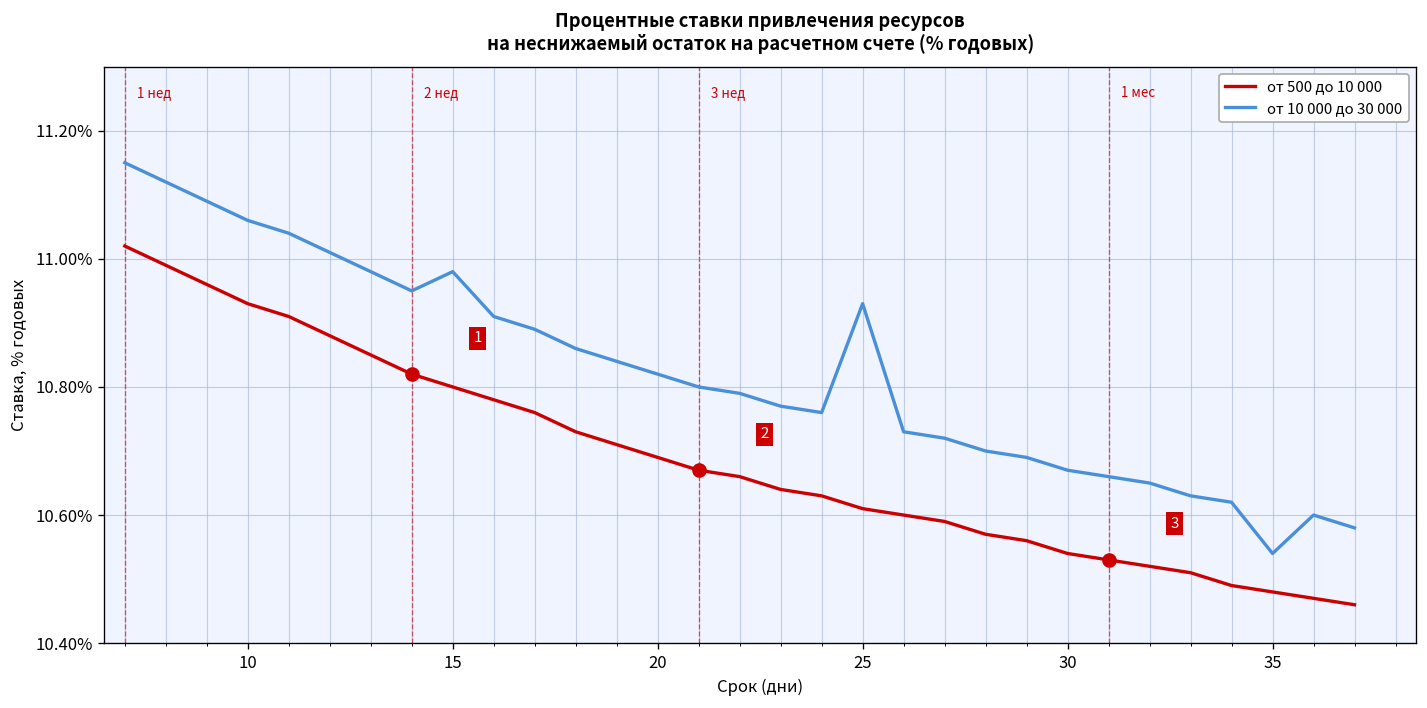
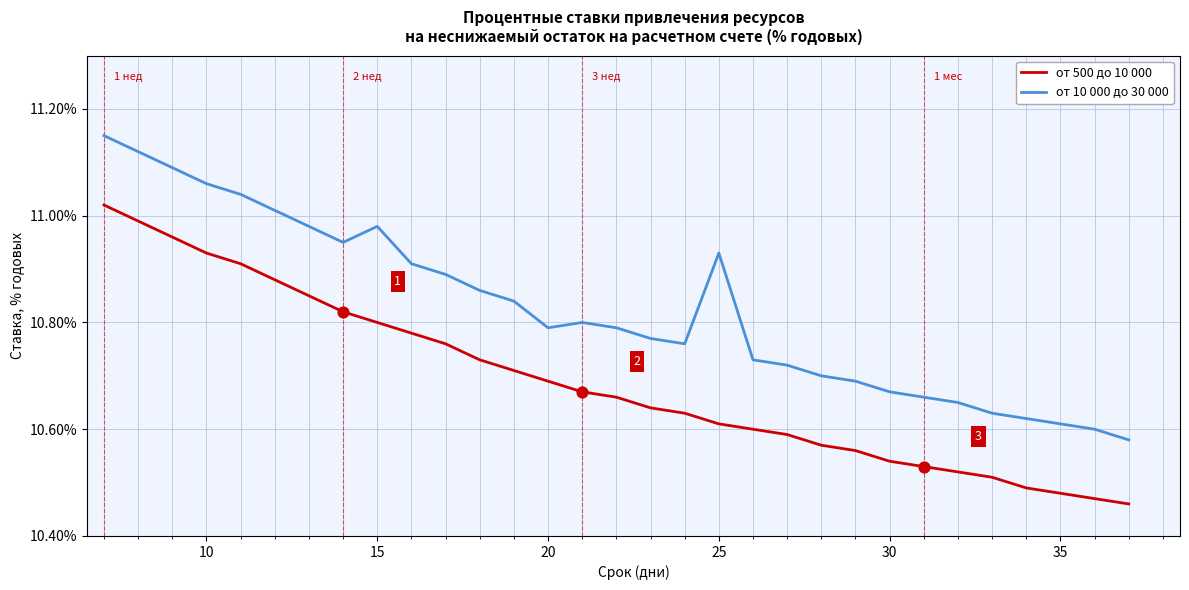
  {
    "от 10 000 до 30 000": {
      "10": "11.06%",
      "15": "10.98%",
-     "20": "10.82%",
+     "20": "10.79%",
      "25": "10.93%",
      "30": "10.67%",
-     "35": "10.54%"
+     "35": "10.61%"
    }
  }
